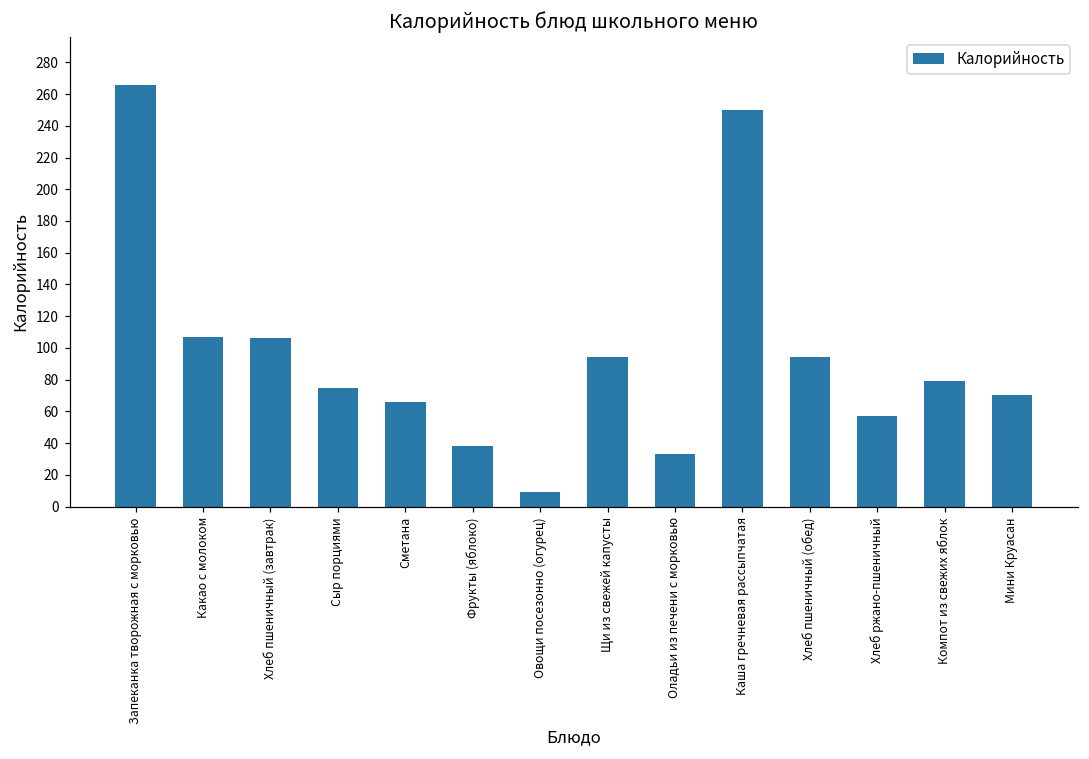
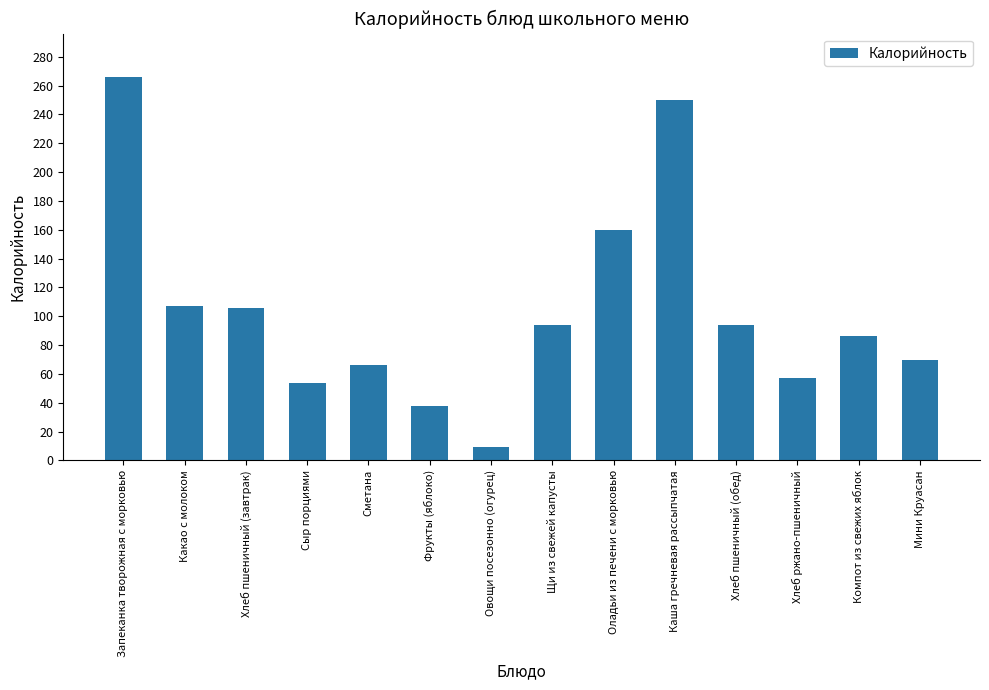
  {
    "Запеканка творожная с морковью": 266,
    "Какао с молоком": 107,
    "Хлеб пшеничный (завтрак)": 106,
-   "Сыр порциями": 75,
+   "Сыр порциями": 54,
    "Сметана": 66,
    "Фрукты (яблоко)": 38,
    "Овощи посезонно (огурец)": 9,
    "Щи из свежей капусты": 94,
-   "Оладьи из печени с морковью": 33,
+   "Оладьи из печени с морковью": 160,
    "Каша гречневая рассыпчатая": 250,
    "Хлеб пшеничный (обед)": 94,
    "Хлеб ржано-пшеничный": 57,
-   "Компот из свежих яблок": 79,
+   "Компот из свежих яблок": 86,
    "Мини Круасан": 70
  }
